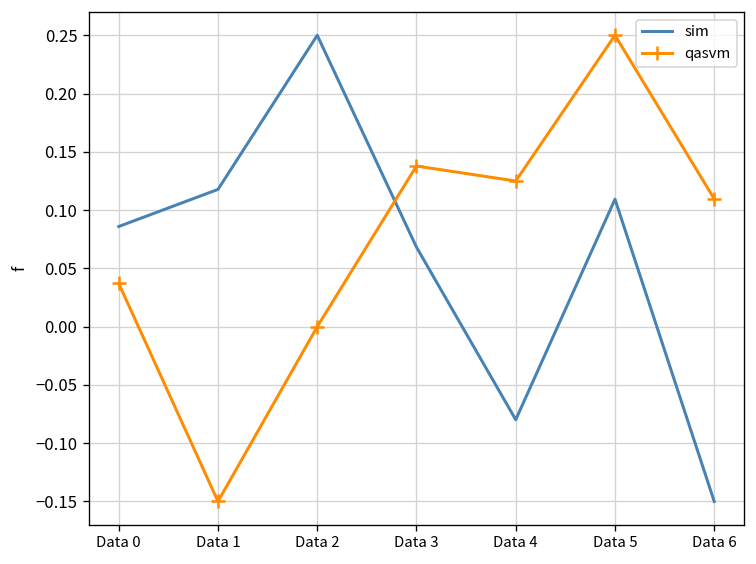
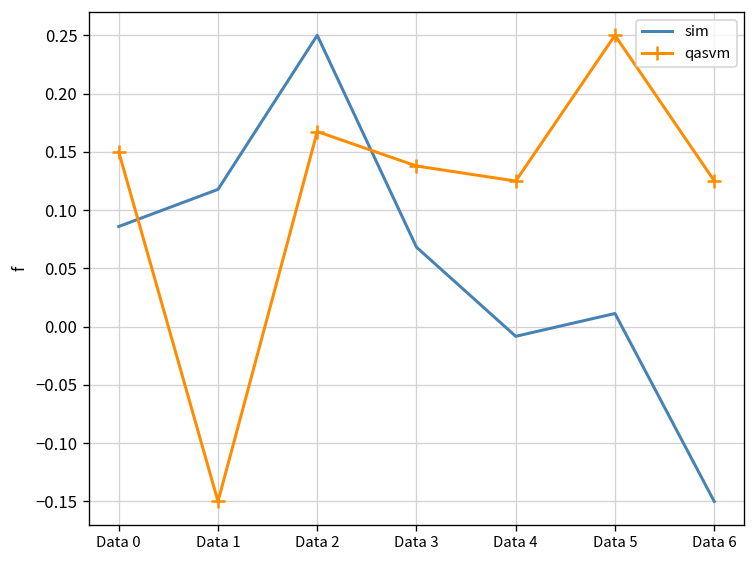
  {
    "sim": {
      "Data 0": 0.09,
      "Data 1": 0.12,
      "Data 2": 0.25,
      "Data 3": 0.07,
-     "Data 4": -0.08,
-     "Data 5": 0.11,
+     "Data 4": -0.01,
+     "Data 5": 0.01,
      "Data 6": -0.15
    },
    "qasvm": {
-     "Data 0": 0.04,
+     "Data 0": 0.15,
      "Data 1": -0.15,
-     "Data 2": 0.00,
+     "Data 2": 0.17,
      "Data 3": 0.14,
      "Data 4": 0.12,
      "Data 5": 0.25,
-     "Data 6": 0.11
+     "Data 6": 0.13
    }
  }
